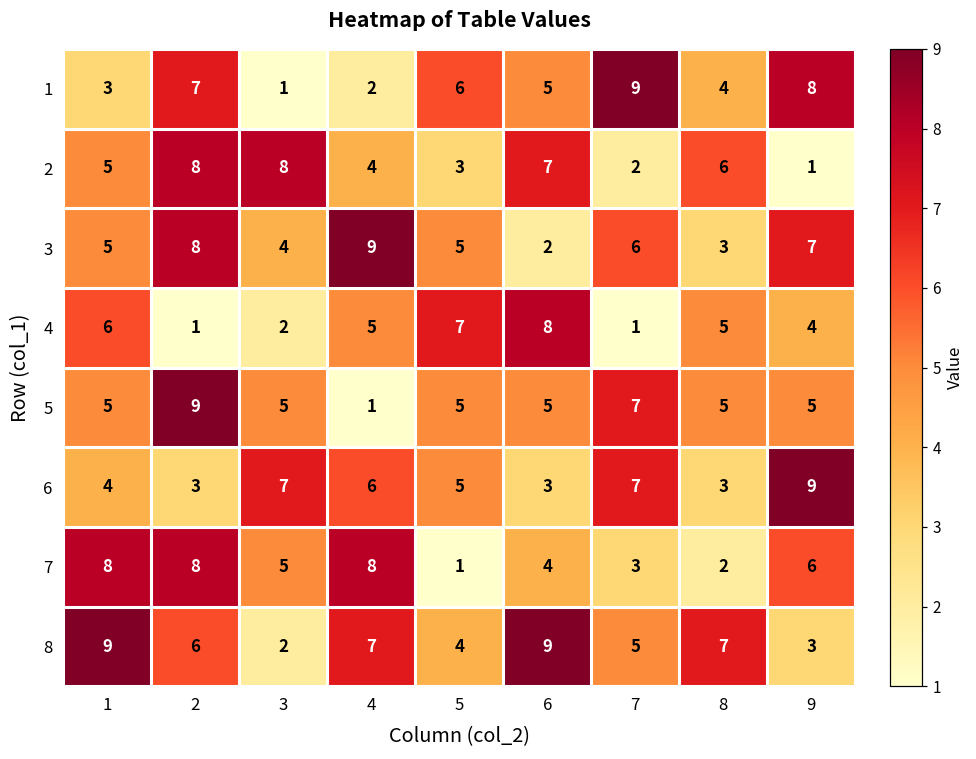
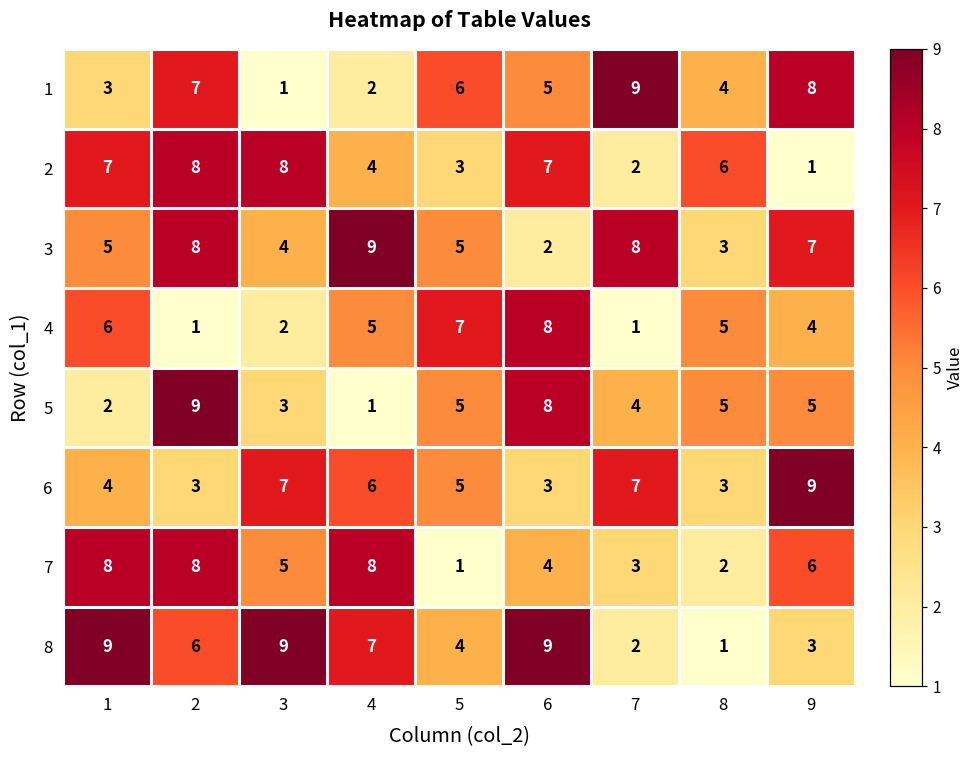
  {
    "1": {
      "1": 3,
      "2": 7,
      "3": 1,
      "4": 2,
      "5": 6,
      "6": 5,
      "7": 9,
      "8": 4,
      "9": 8
    },
    "2": {
-     "1": 5,
+     "1": 7,
      "2": 8,
      "3": 8,
      "4": 4,
      "5": 3,
      "6": 7,
      "7": 2,
      "8": 6,
      "9": 1
    },
    "3": {
      "1": 5,
      "2": 8,
      "3": 4,
      "4": 9,
      "5": 5,
      "6": 2,
-     "7": 6,
+     "7": 8,
      "8": 3,
      "9": 7
    },
    "4": {
      "1": 6,
      "2": 1,
      "3": 2,
      "4": 5,
      "5": 7,
      "6": 8,
      "7": 1,
      "8": 5,
      "9": 4
    },
    "5": {
-     "1": 5,
+     "1": 2,
      "2": 9,
-     "3": 5,
+     "3": 3,
      "4": 1,
      "5": 5,
-     "6": 5,
-     "7": 7,
+     "6": 8,
+     "7": 4,
      "8": 5,
      "9": 5
    },
    "6": {
      "1": 4,
      "2": 3,
      "3": 7,
      "4": 6,
      "5": 5,
      "6": 3,
      "7": 7,
      "8": 3,
      "9": 9
    },
    "7": {
      "1": 8,
      "2": 8,
      "3": 5,
      "4": 8,
      "5": 1,
      "6": 4,
      "7": 3,
      "8": 2,
      "9": 6
    },
    "8": {
      "1": 9,
      "2": 6,
-     "3": 2,
+     "3": 9,
      "4": 7,
      "5": 4,
      "6": 9,
-     "7": 5,
-     "8": 7,
+     "7": 2,
+     "8": 1,
      "9": 3
    }
  }
